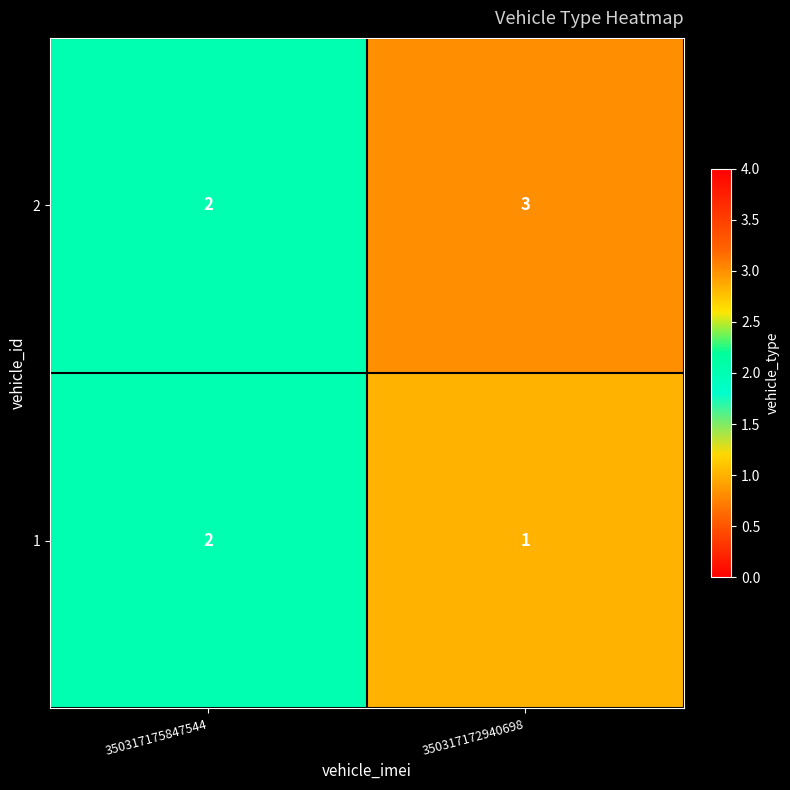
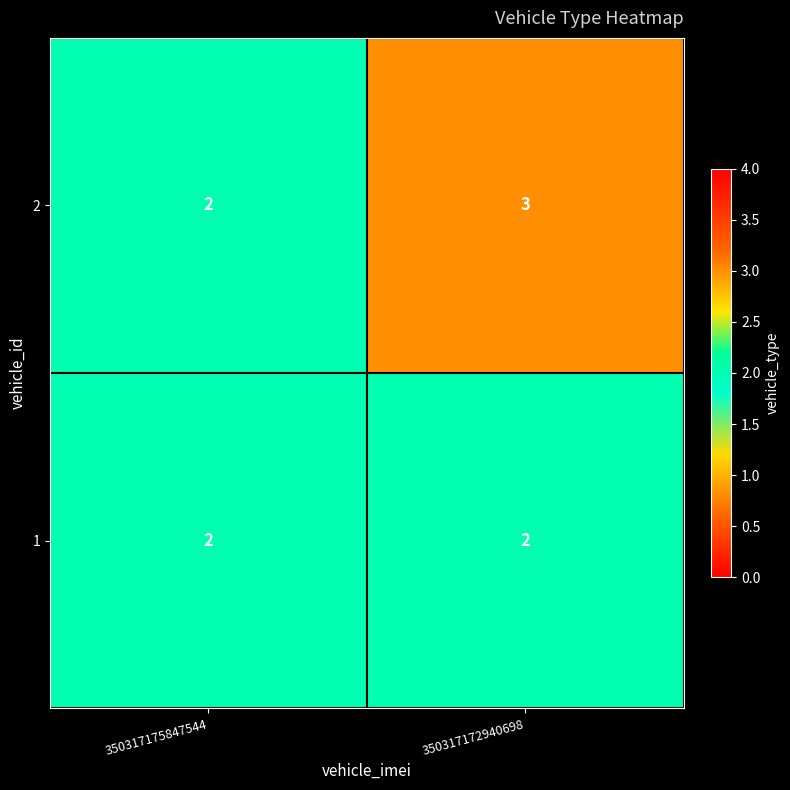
  {
    "2": {
      "350317175847544": 2,
      "350317172940698": 3
    },
    "1": {
      "350317175847544": 2,
-     "350317172940698": 1
+     "350317172940698": 2
    }
  }
